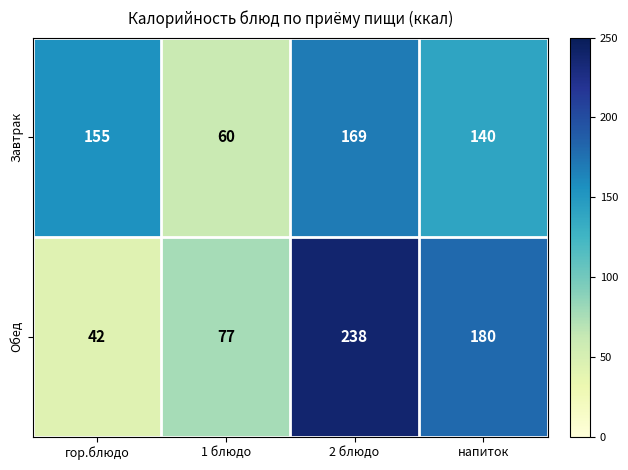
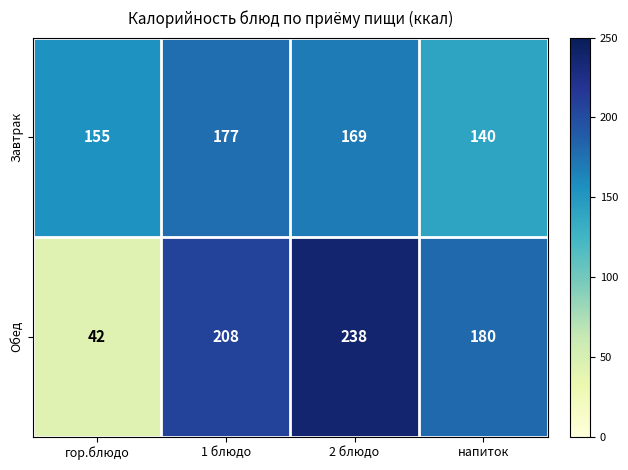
  {
    "Завтрак": {
      "гор.блюдо": 155,
-     "1 блюдо": 60,
+     "1 блюдо": 177,
      "2 блюдо": 169,
      "напиток": 140
    },
    "Обед": {
      "гор.блюдо": 42,
-     "1 блюдо": 77,
+     "1 блюдо": 208,
      "2 блюдо": 238,
      "напиток": 180
    }
  }
